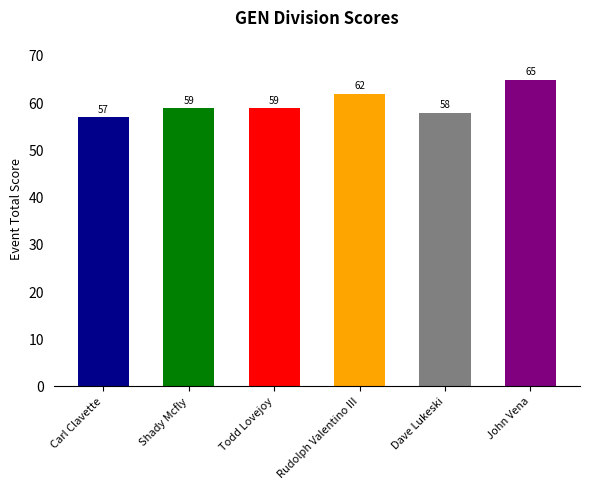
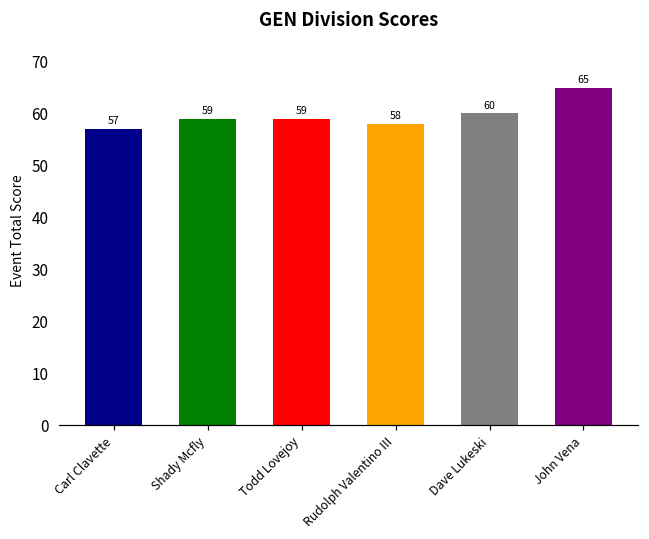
  {
    "Carl Clavette": 57,
    "Shady Mcfly": 59,
    "Todd Lovejoy": 59,
-   "Rudolph Valentino III": 62,
-   "Dave Lukeski": 58,
+   "Rudolph Valentino III": 58,
+   "Dave Lukeski": 60,
    "John Vena": 65
  }
